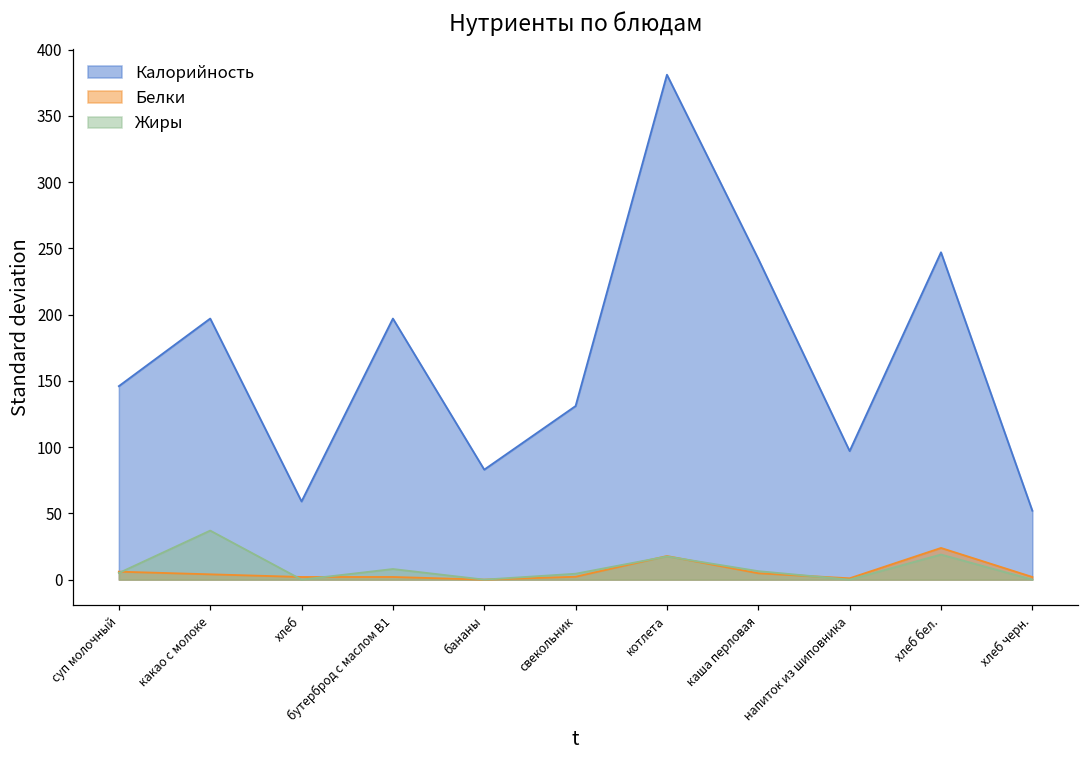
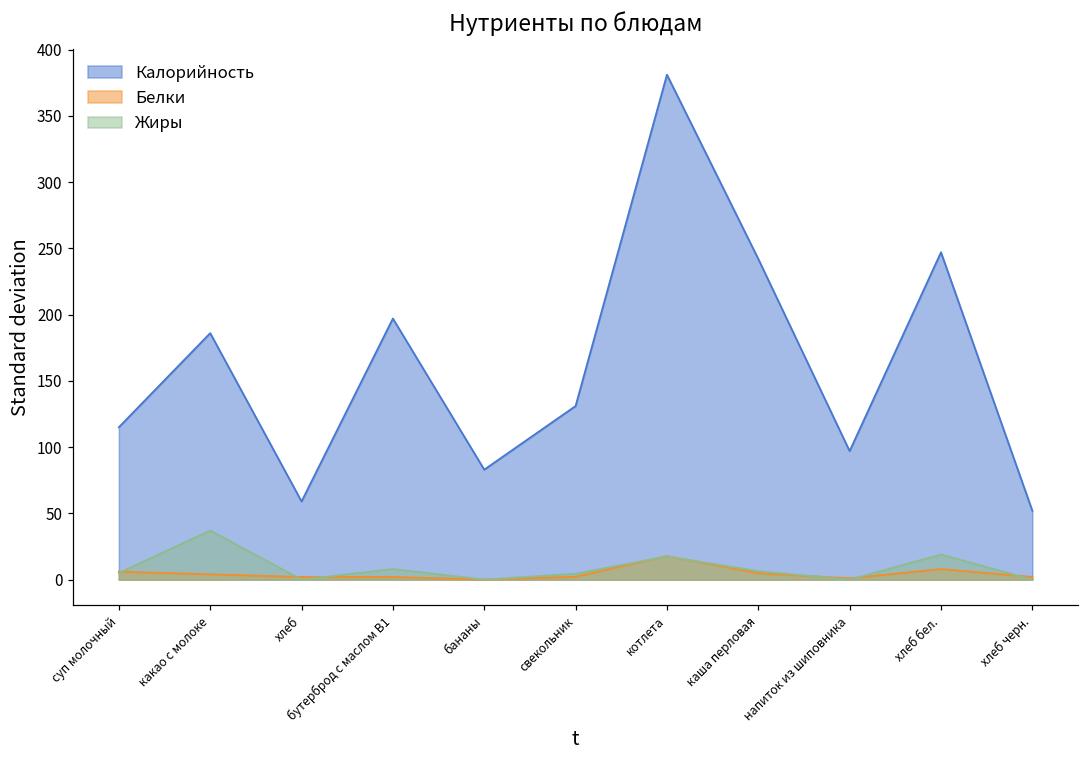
  {
    "Калорийность": {
-     "суп молочный": 146,
-     "какао с молоке": 197,
+     "суп молочный": 115,
+     "какао с молоке": 186,
      "хлеб": 59,
      "бутерброд с маслом В1": 197,
      "бананы": 83,
      "свекольник": 131,
      "котлета": 381,
      "каша перловая": 242,
      "напиток из шиповника": 97,
      "хлеб бел.": 247,
      "хлеб черн.": 52
    },
    "Белки": {
      "какао с молоке": 4,
      "бутерброд с маслом В1": 2,
      "свекольник": 2,
-     "хлеб бел.": 24
+     "хлеб бел.": 8
    },
    "Жиры": {
      "какао с молоке": 37,
      "бутерброд с маслом В1": 8,
      "свекольник": 4,
      "хлеб бел.": 19
    }
  }
